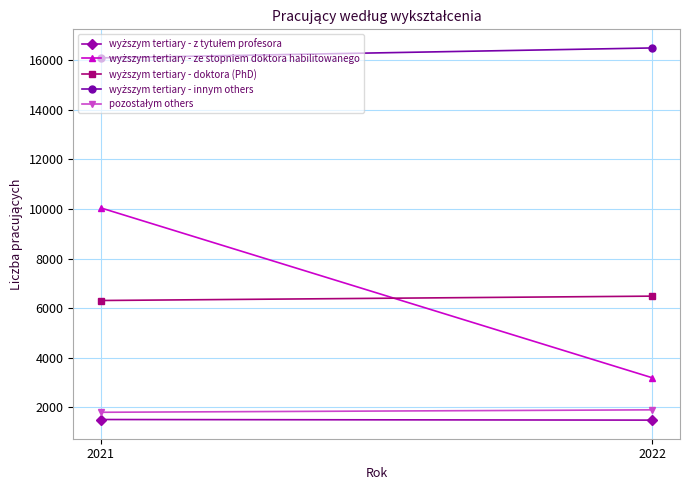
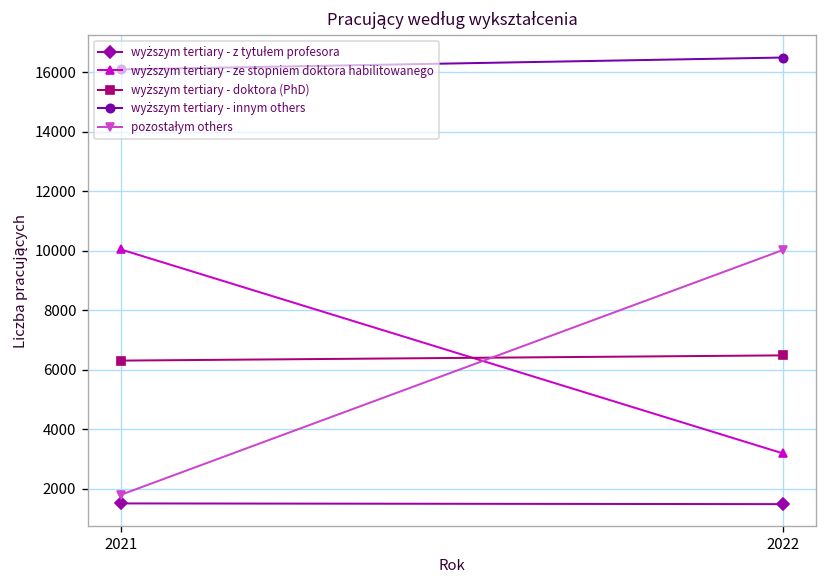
  {
    "wyższym tertiary - ze stopniem doktora habilitowanego": {
      "2021": 10000,
      "2022": 3200
    },
    "pozostałym others": {
      "2021": 1800,
-     "2022": 1900
+     "2022": 10000
    }
  }
